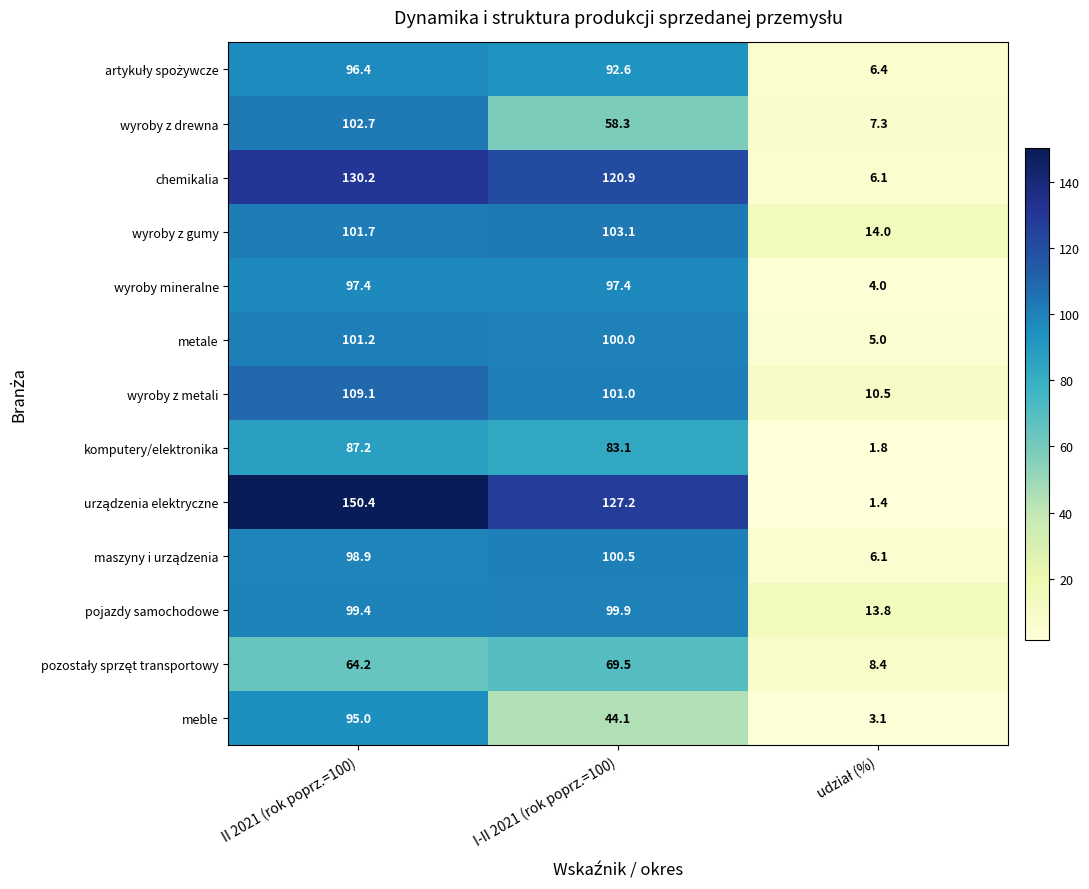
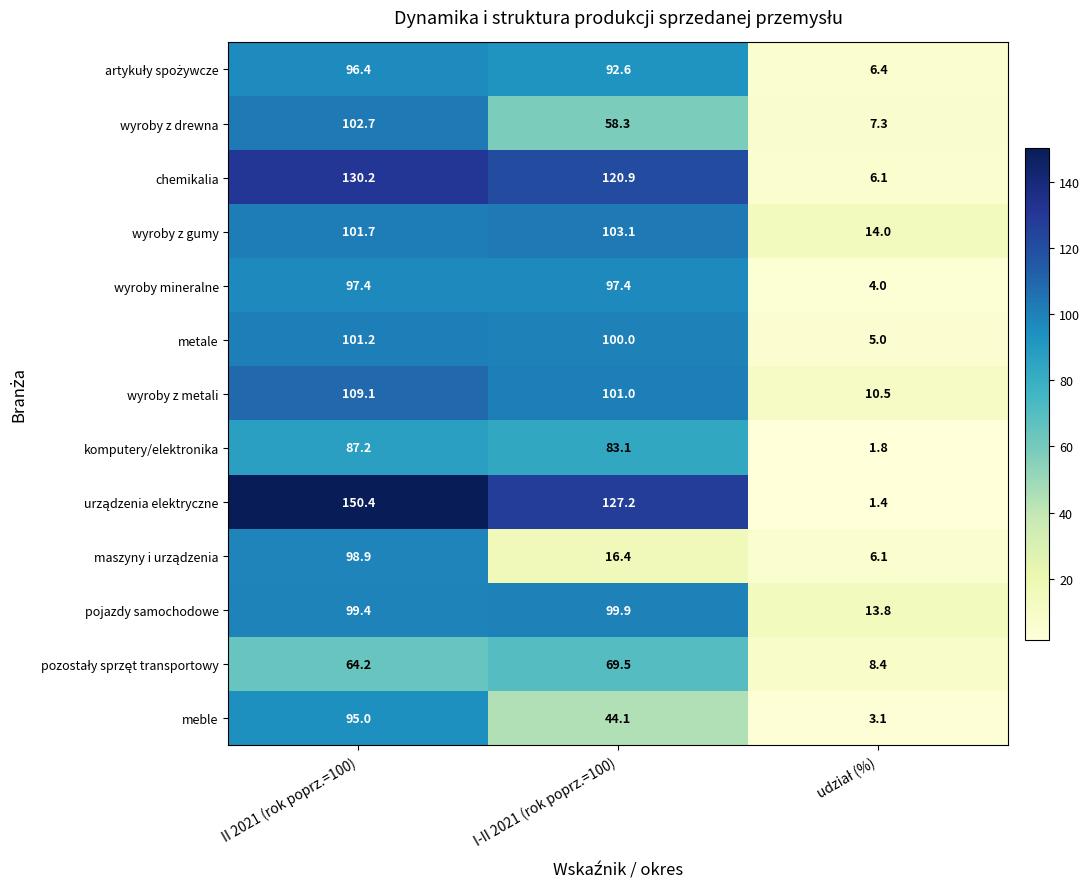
  {
    "artykuły spożywcze": {
      "II 2021 (rok poprz.=100)": 96.4,
      "I-II 2021 (rok poprz.=100)": 92.6,
      "udział (%)": 6.4
    },
    "wyroby z drewna": {
      "II 2021 (rok poprz.=100)": 102.7,
      "I-II 2021 (rok poprz.=100)": 58.3,
      "udział (%)": 7.3
    },
    "chemikalia": {
      "II 2021 (rok poprz.=100)": 130.2,
      "I-II 2021 (rok poprz.=100)": 120.9,
      "udział (%)": 6.1
    },
    "wyroby z gumy": {
      "II 2021 (rok poprz.=100)": 101.7,
      "I-II 2021 (rok poprz.=100)": 103.1,
      "udział (%)": 14.0
    },
    "wyroby mineralne": {
      "II 2021 (rok poprz.=100)": 97.4,
      "I-II 2021 (rok poprz.=100)": 97.4,
      "udział (%)": 4.0
    },
    "metale": {
      "II 2021 (rok poprz.=100)": 101.2,
      "I-II 2021 (rok poprz.=100)": 100.0,
      "udział (%)": 5.0
    },
    "wyroby z metali": {
      "II 2021 (rok poprz.=100)": 109.1,
      "I-II 2021 (rok poprz.=100)": 101.0,
      "udział (%)": 10.5
    },
    "komputery/elektronika": {
      "II 2021 (rok poprz.=100)": 87.2,
      "I-II 2021 (rok poprz.=100)": 83.1,
      "udział (%)": 1.8
    },
    "urządzenia elektryczne": {
      "II 2021 (rok poprz.=100)": 150.4,
      "I-II 2021 (rok poprz.=100)": 127.2,
      "udział (%)": 1.4
    },
    "maszyny i urządzenia": {
      "II 2021 (rok poprz.=100)": 98.9,
-     "I-II 2021 (rok poprz.=100)": 100.5,
+     "I-II 2021 (rok poprz.=100)": 16.4,
      "udział (%)": 6.1
    },
    "pojazdy samochodowe": {
      "II 2021 (rok poprz.=100)": 99.4,
      "I-II 2021 (rok poprz.=100)": 99.9,
      "udział (%)": 13.8
    },
    "pozostały sprzęt transportowy": {
      "II 2021 (rok poprz.=100)": 64.2,
      "I-II 2021 (rok poprz.=100)": 69.5,
      "udział (%)": 8.4
    },
    "meble": {
      "II 2021 (rok poprz.=100)": 95.0,
      "I-II 2021 (rok poprz.=100)": 44.1,
      "udział (%)": 3.1
    }
  }
